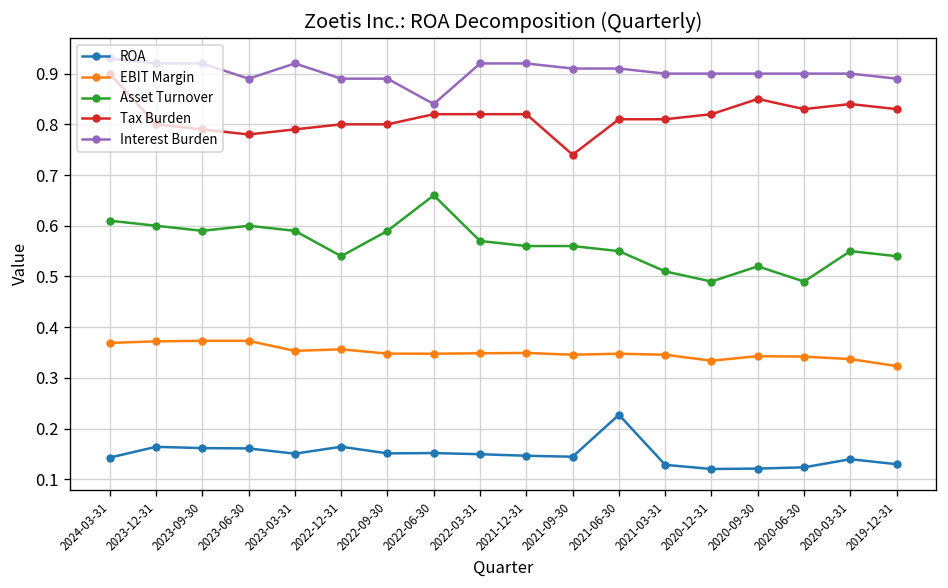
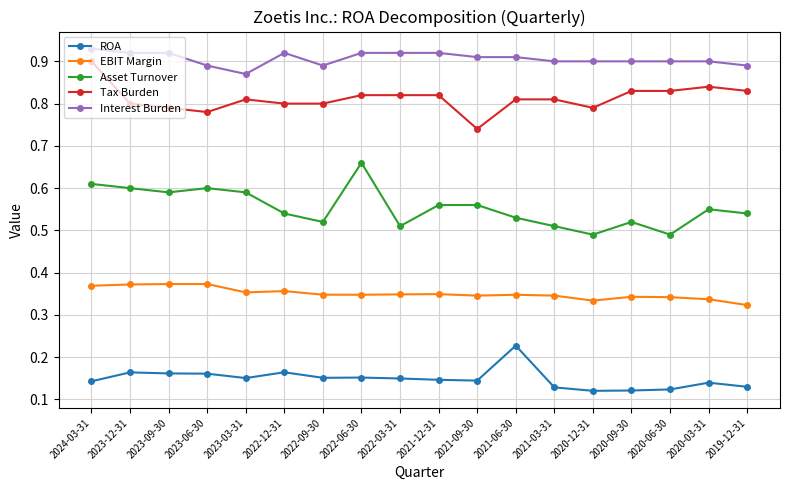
  {
    "ROA": {
      "2024-03-31": 0.14,
      "2023-12-31": 0.16,
      "2023-09-30": 0.16,
      "2023-06-30": 0.16,
      "2023-03-31": 0.15,
      "2022-12-31": 0.16,
      "2022-09-30": 0.15,
      "2022-06-30": 0.15,
      "2022-03-31": 0.15,
      "2021-12-31": 0.15,
      "2021-09-30": 0.14,
      "2021-06-30": 0.23,
      "2021-03-31": 0.13,
      "2020-12-31": 0.12,
      "2020-09-30": 0.12,
      "2020-06-30": 0.12,
      "2020-03-31": 0.14,
      "2019-12-31": 0.13
    },
    "EBIT Margin": {
      "2024-03-31": 0.37,
      "2023-12-31": 0.37,
      "2023-09-30": 0.37,
      "2023-06-30": 0.37,
      "2023-03-31": 0.35,
      "2022-12-31": 0.36,
      "2022-09-30": 0.35,
      "2022-06-30": 0.35,
      "2022-03-31": 0.35,
      "2021-12-31": 0.35,
      "2021-09-30": 0.35,
      "2021-06-30": 0.35,
      "2021-03-31": 0.35,
      "2020-12-31": 0.33,
      "2020-09-30": 0.34,
      "2020-06-30": 0.34,
      "2020-03-31": 0.34,
      "2019-12-31": 0.32
    },
    "Asset Turnover": {
      "2024-03-31": 0.61,
      "2023-12-31": 0.60,
      "2023-09-30": 0.59,
      "2023-06-30": 0.60,
      "2023-03-31": 0.59,
      "2022-12-31": 0.54,
-     "2022-09-30": 0.59,
+     "2022-09-30": 0.52,
      "2022-06-30": 0.66,
-     "2022-03-31": 0.57,
+     "2022-03-31": 0.51,
      "2021-12-31": 0.56,
      "2021-09-30": 0.56,
-     "2021-06-30": 0.55,
+     "2021-06-30": 0.53,
      "2021-03-31": 0.51,
      "2020-12-31": 0.49,
      "2020-09-30": 0.52,
      "2020-06-30": 0.49,
      "2020-03-31": 0.55,
      "2019-12-31": 0.54
    },
    "Tax Burden": {
      "2023-06-30": 0.78,
-     "2023-03-31": 0.79,
+     "2023-03-31": 0.81,
      "2022-12-31": 0.80,
      "2022-09-30": 0.80,
      "2022-06-30": 0.82,
      "2022-03-31": 0.82,
      "2021-12-31": 0.82,
      "2021-09-30": 0.74,
      "2021-06-30": 0.81,
      "2021-03-31": 0.81,
-     "2020-12-31": 0.82,
-     "2020-09-30": 0.85,
+     "2020-12-31": 0.79,
+     "2020-09-30": 0.83,
      "2020-06-30": 0.83,
      "2020-03-31": 0.84,
      "2019-12-31": 0.83
    },
    "Interest Burden": {
      "2023-06-30": 0.89,
-     "2023-03-31": 0.92,
-     "2022-12-31": 0.89,
+     "2023-03-31": 0.87,
+     "2022-12-31": 0.92,
      "2022-09-30": 0.89,
-     "2022-06-30": 0.84,
+     "2022-06-30": 0.92,
      "2022-03-31": 0.92,
      "2021-12-31": 0.92,
      "2021-09-30": 0.91,
      "2021-06-30": 0.91,
      "2021-03-31": 0.90,
      "2020-12-31": 0.90,
      "2020-09-30": 0.90,
      "2020-06-30": 0.90,
      "2020-03-31": 0.90,
      "2019-12-31": 0.89
    }
  }
